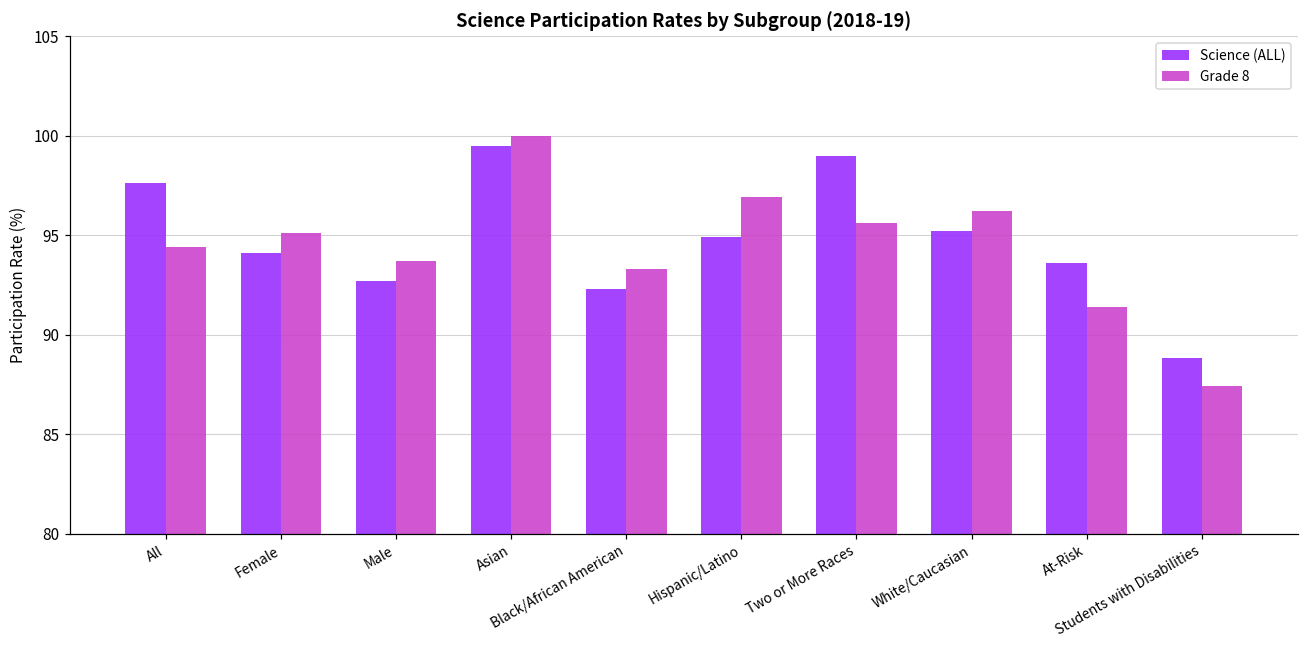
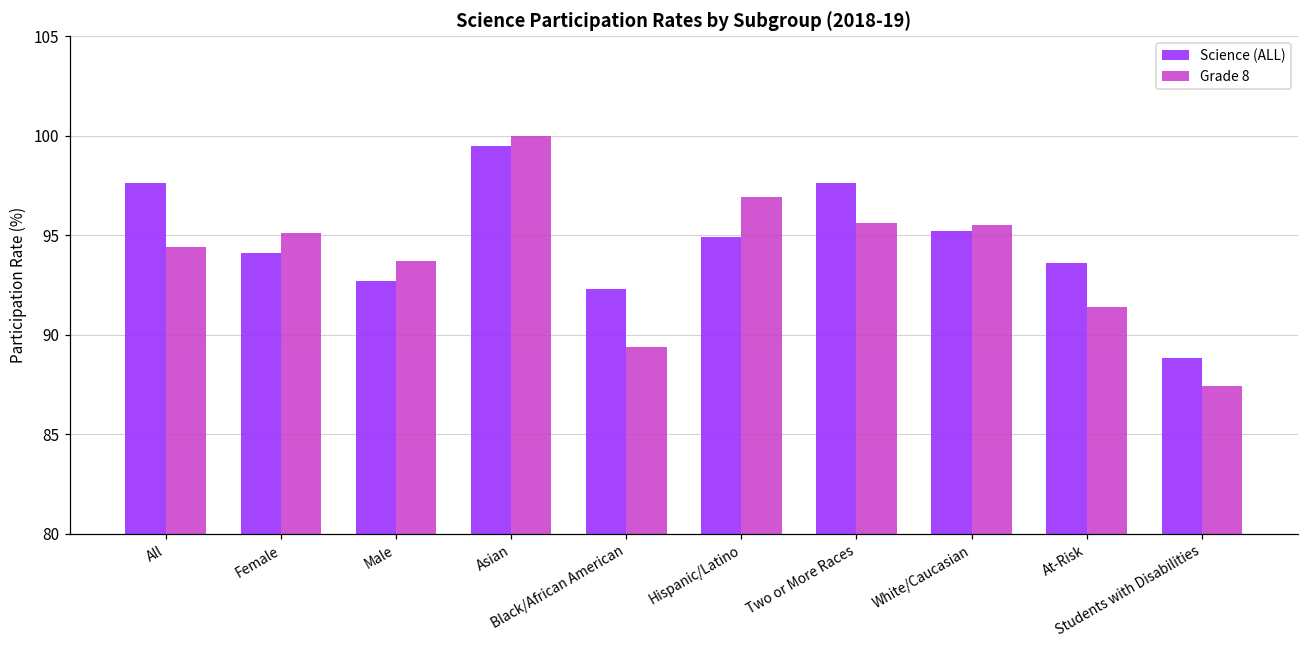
  {
    "Science (ALL)": {
      "All": 97.6,
      "Female": 94.1,
      "Male": 92.7,
      "Asian": 99.5,
      "Black/African American": 92.3,
      "Hispanic/Latino": 94.9,
-     "Two or More Races": 99.0,
+     "Two or More Races": 97.6,
      "White/Caucasian": 95.2,
      "At-Risk": 93.6,
      "Students with Disabilities": 88.8
    },
    "Grade 8": {
      "All": 94.4,
      "Female": 95.1,
      "Male": 93.7,
      "Asian": 100.0,
-     "Black/African American": 93.3,
+     "Black/African American": 89.4,
      "Hispanic/Latino": 96.9,
      "Two or More Races": 95.6,
-     "White/Caucasian": 96.2,
+     "White/Caucasian": 95.5,
      "At-Risk": 91.4,
      "Students with Disabilities": 87.4
    }
  }
